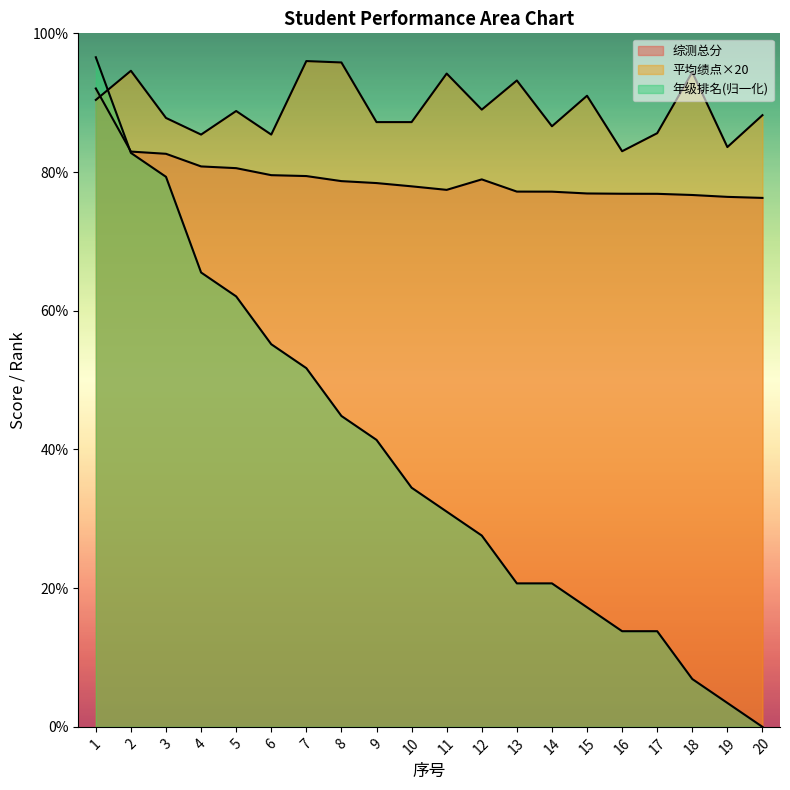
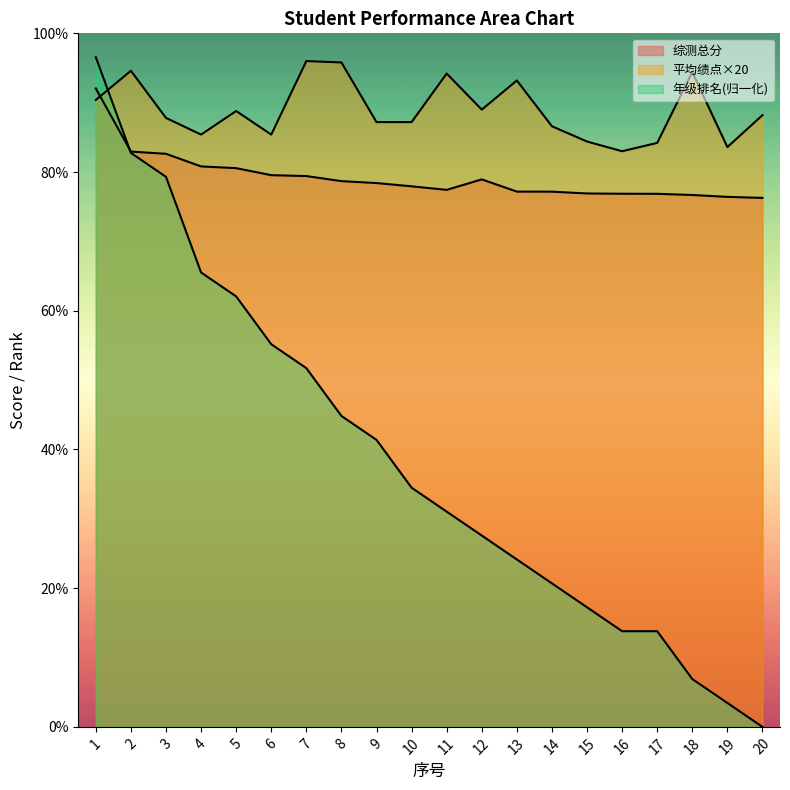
  {
    "综测总分": {
      "1": "92%",
      "3": "83%",
      "4": "81%",
      "5": "81%",
      "6": "80%",
      "7": "79%",
      "8": "79%",
      "9": "78%",
      "10": "78%",
      "11": "77%",
      "12": "79%",
      "13": "77%",
      "14": "77%",
      "15": "77%",
      "16": "77%",
      "17": "77%",
      "18": "77%",
      "19": "76%",
      "20": "76%"
    },
    "平均绩点×20": {
      "1": "90%",
      "2": "95%",
      "3": "88%",
      "4": "85%",
      "5": "89%",
      "6": "85%",
      "7": "96%",
      "8": "96%",
      "9": "87%",
      "10": "87%",
      "11": "94%",
      "12": "89%",
      "13": "93%",
      "14": "87%",
-     "15": "91%",
+     "15": "84%",
      "16": "83%",
-     "17": "86%",
+     "17": "84%",
      "19": "84%",
      "20": "88%"
    },
    "年级排名(归一化)": {
      "1": "97%",
      "3": "79%",
      "4": "66%",
      "5": "62%",
      "6": "55%",
      "7": "52%",
      "8": "45%",
      "9": "41%",
      "10": "34%",
      "11": "31%",
      "12": "28%",
-     "13": "21%",
+     "13": "24%",
      "14": "21%",
      "15": "17%",
      "16": "14%",
      "17": "14%",
      "18": "7%",
      "19": "3%",
      "20": "0%"
    }
  }
